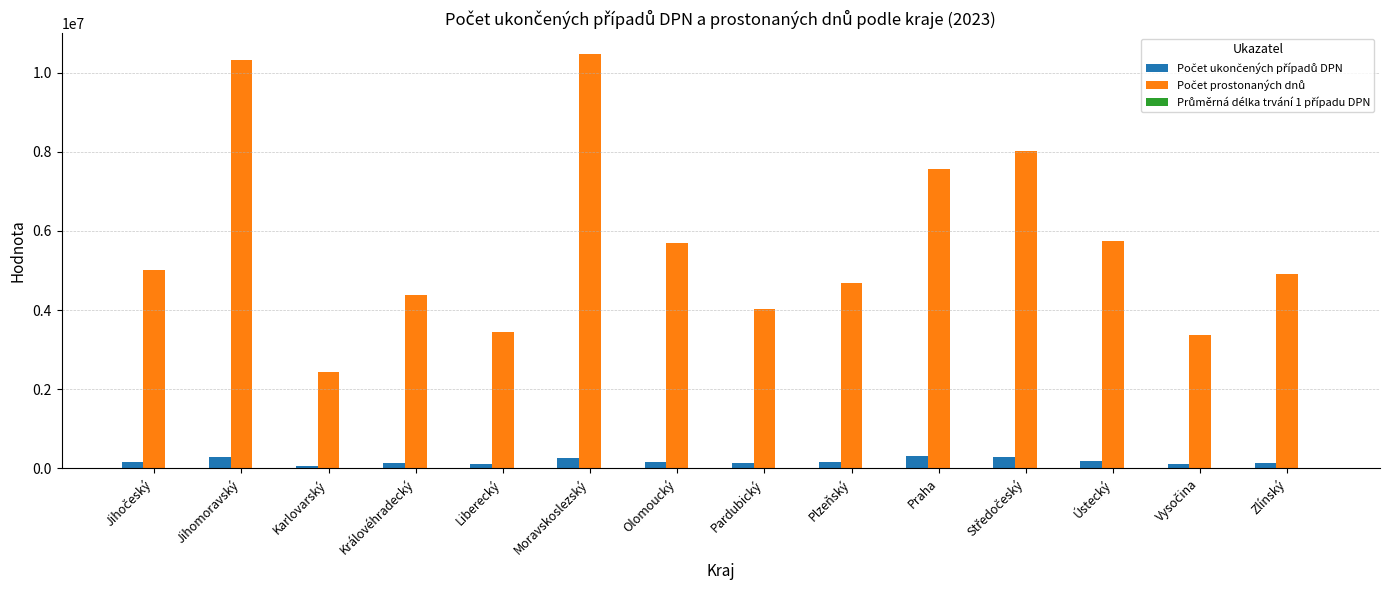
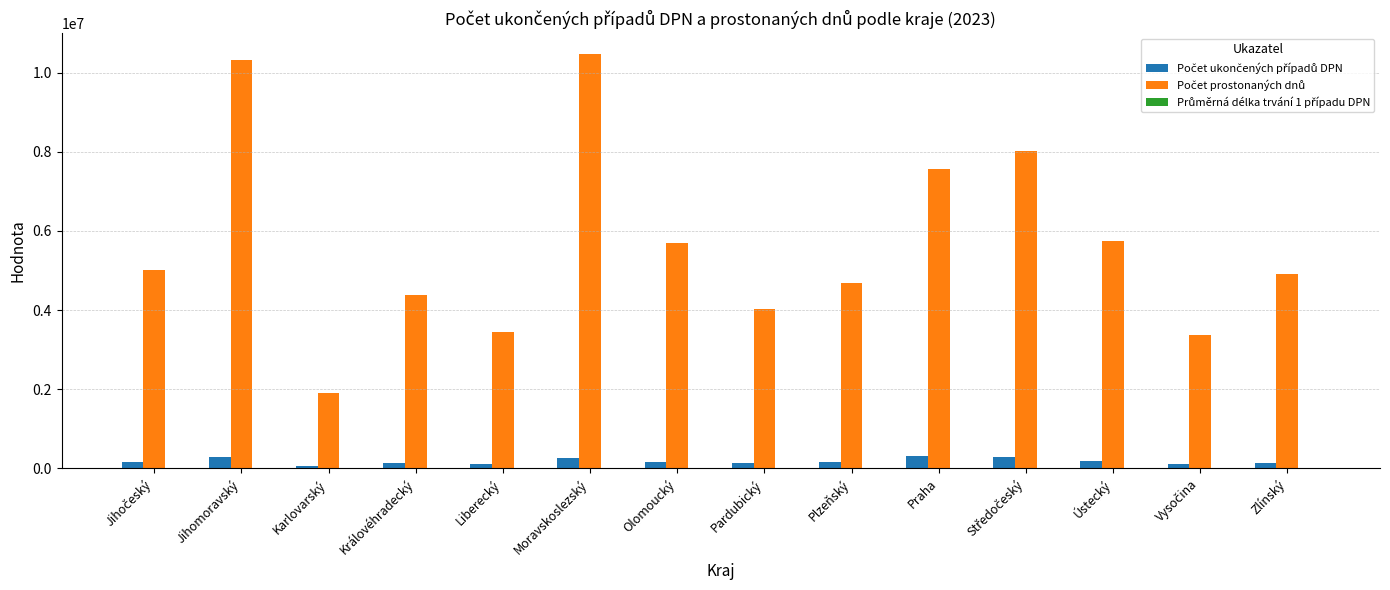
  {
    "Počet ukončených případů DPN": {
      "Jihočeský": 200000,
      "Jihomoravský": 300000,
      "Královéhradecký": 100000,
      "Liberecký": 100000,
      "Moravskoslezský": 300000,
      "Olomoucký": 200000,
      "Pardubický": 100000,
      "Plzeňský": 200000,
      "Praha": 300000,
      "Středočeský": 300000,
      "Ústecký": 200000,
      "Vysočina": 100000,
      "Zlínský": 100000
    },
    "Počet prostonaných dnů": {
      "Jihočeský": 5000000,
      "Jihomoravský": 10300000,
-     "Karlovarský": 2400000,
+     "Karlovarský": 1900000,
      "Královéhradecký": 4400000,
      "Liberecký": 3400000,
      "Moravskoslezský": 10500000,
      "Olomoucký": 5700000,
      "Pardubický": 4000000,
      "Plzeňský": 4700000,
      "Praha": 7600000,
      "Středočeský": 8000000,
      "Ústecký": 5700000,
      "Vysočina": 3400000,
      "Zlínský": 4900000
    }
  }
